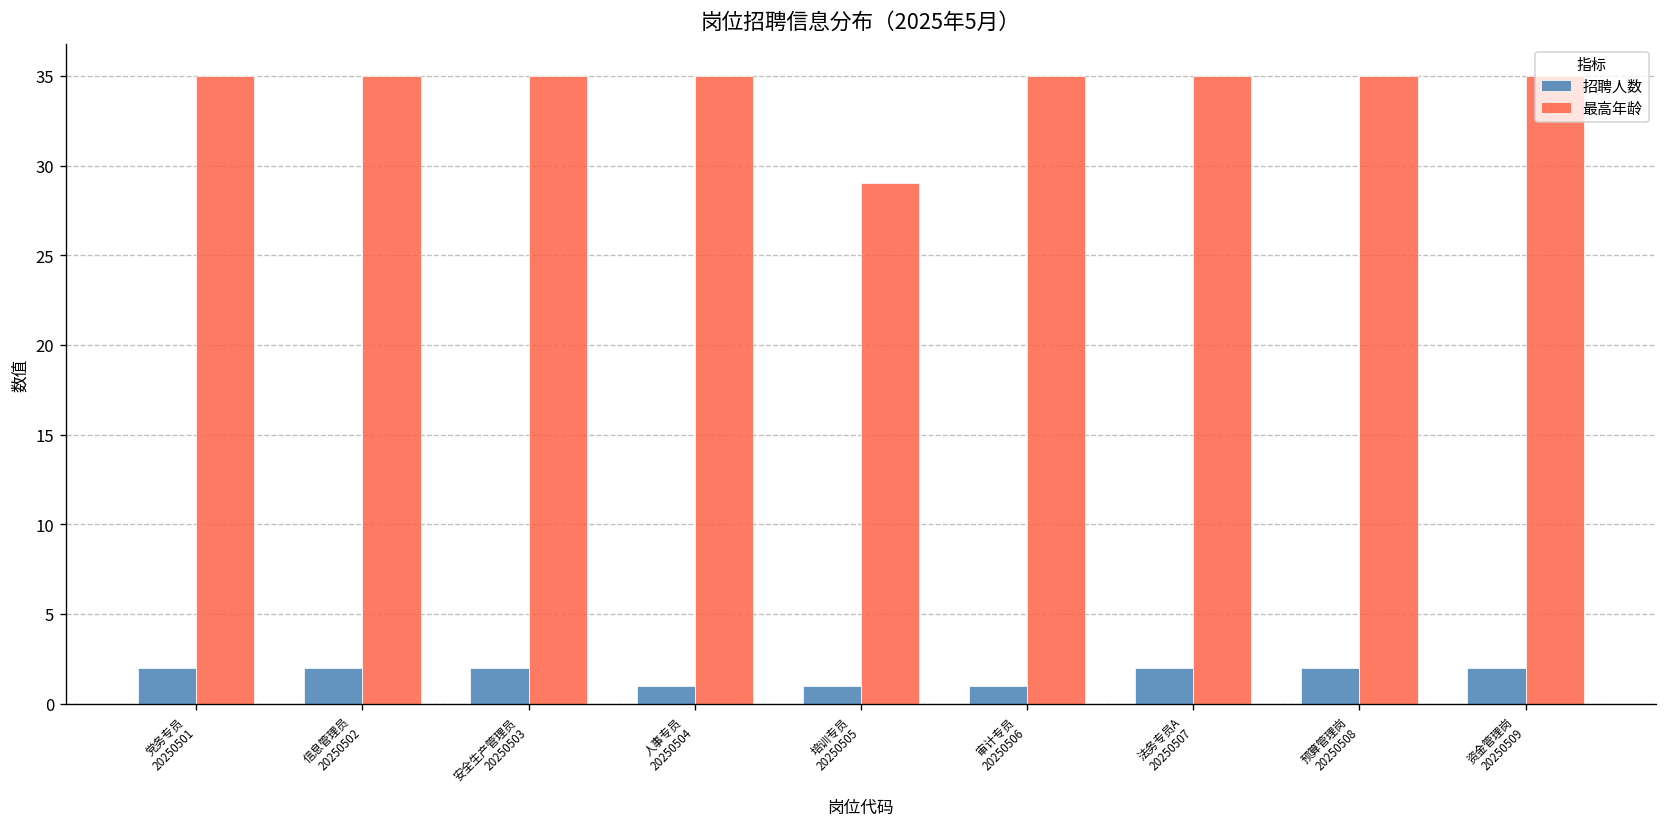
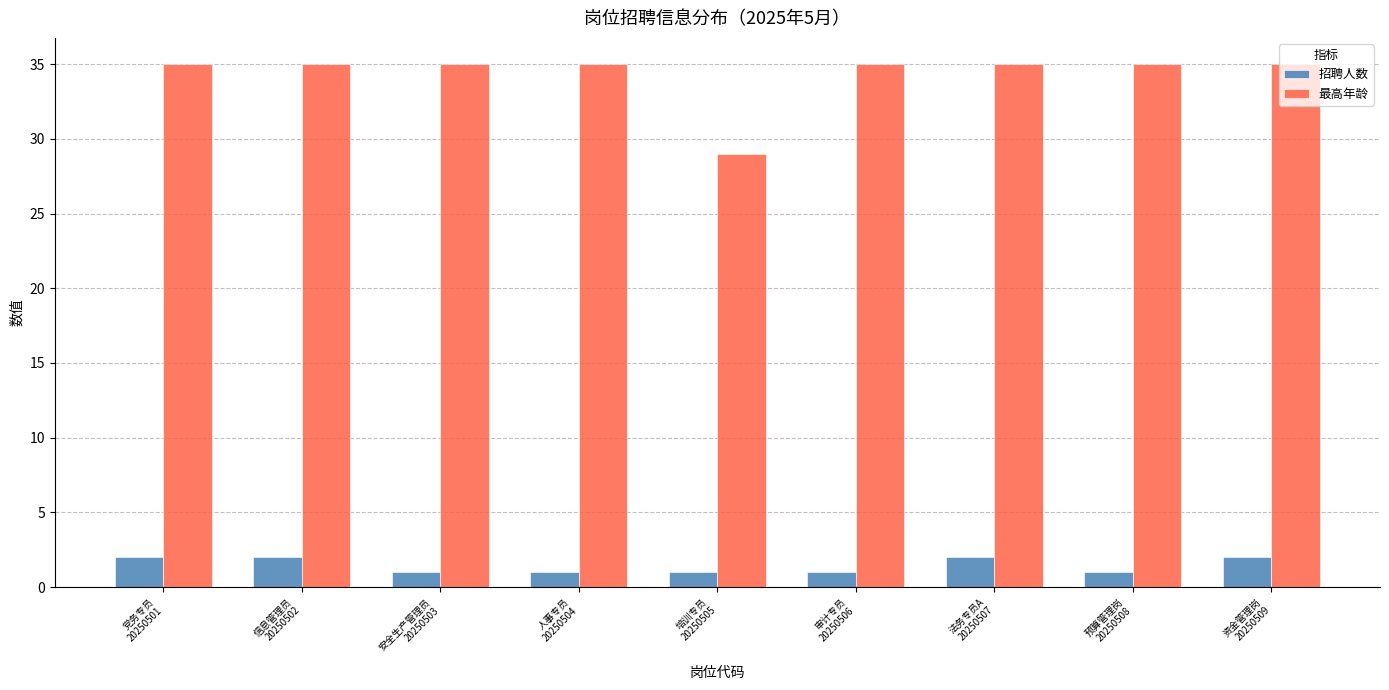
  {
    "招聘人数": {
      "党务专员 20250501": 2,
      "信息管理员 20250502": 2,
-     "安全生产管理员 20250503": 2,
+     "安全生产管理员 20250503": 1,
      "人事专员 20250504": 1,
      "培训专员 20250505": 1,
      "审计专员 20250506": 1,
      "法务专员A 20250507": 2,
-     "预算管理岗 20250508": 2,
+     "预算管理岗 20250508": 1,
      "资金管理岗 20250509": 2
    },
    "最高年龄": {
      "党务专员 20250501": 35,
      "信息管理员 20250502": 35,
      "安全生产管理员 20250503": 35,
      "人事专员 20250504": 35,
      "培训专员 20250505": 29,
      "审计专员 20250506": 35,
      "法务专员A 20250507": 35,
      "预算管理岗 20250508": 35
    }
  }
